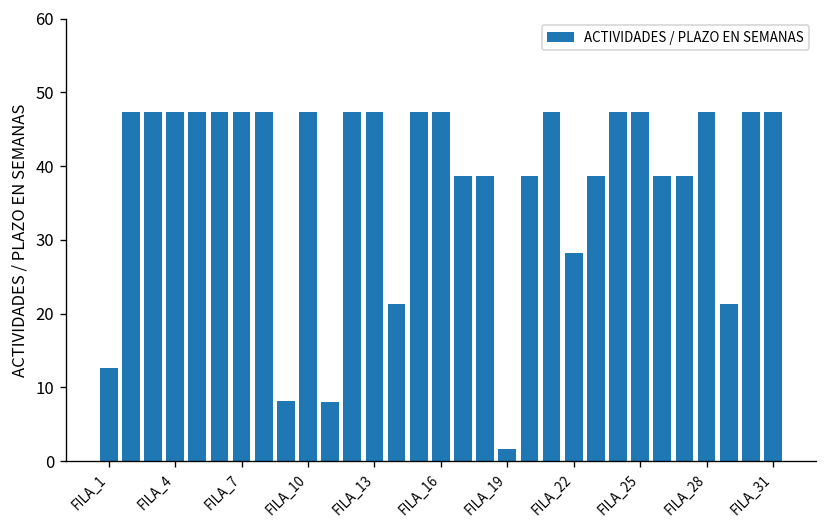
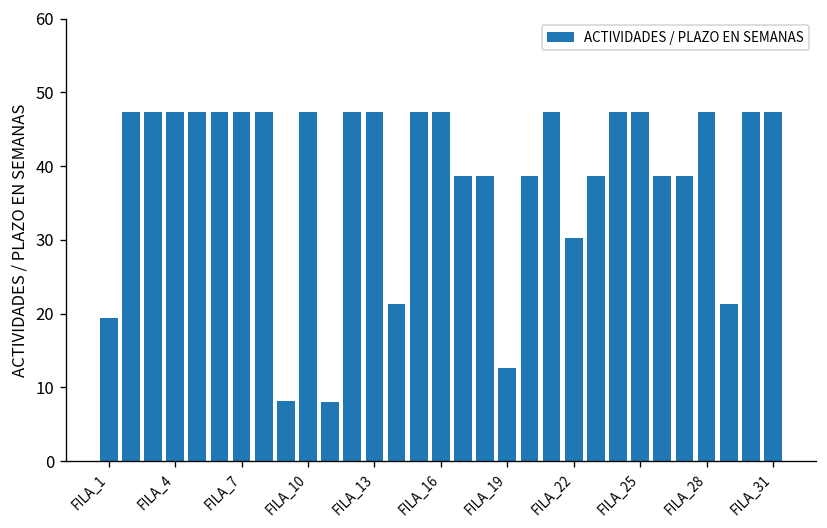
  {
-   "FILA_1": 13,
+   "FILA_1": 19,
    "FILA_4": 47,
    "FILA_7": 47,
    "FILA_10": 47,
    "FILA_13": 47,
    "FILA_16": 47,
-   "FILA_19": 2,
-   "FILA_22": 28,
+   "FILA_19": 13,
+   "FILA_22": 30,
    "FILA_25": 47,
    "FILA_28": 47,
    "FILA_31": 47
  }
